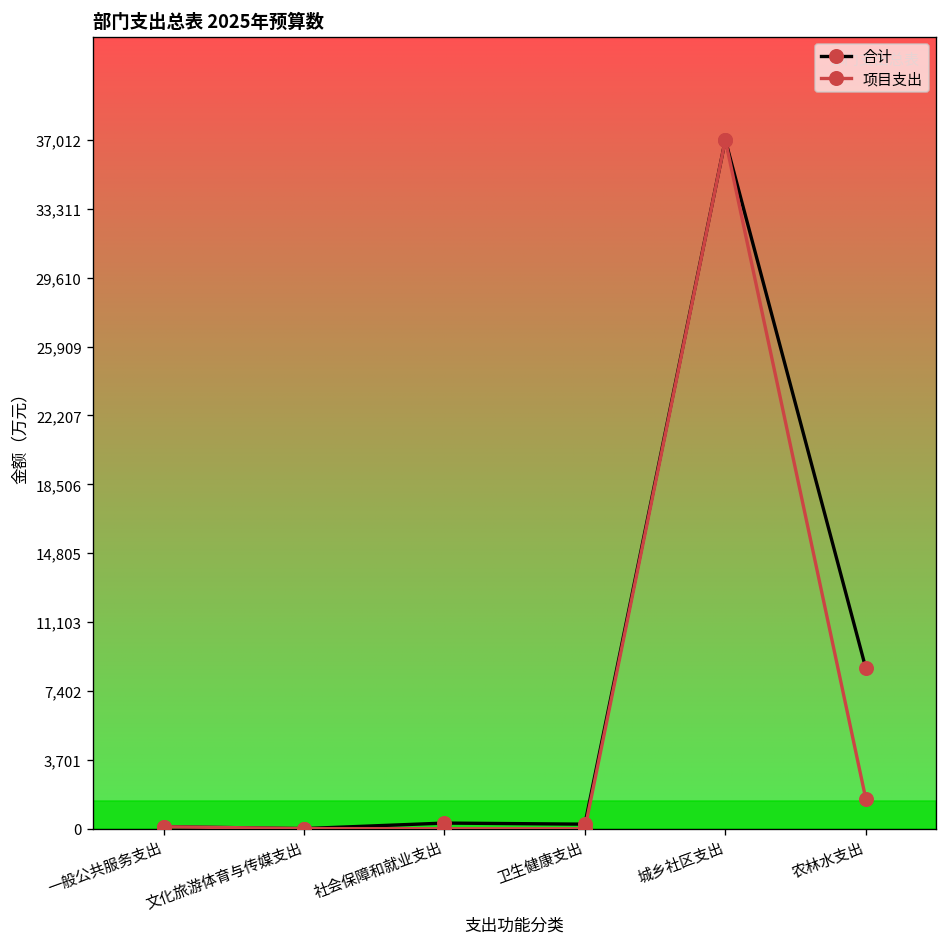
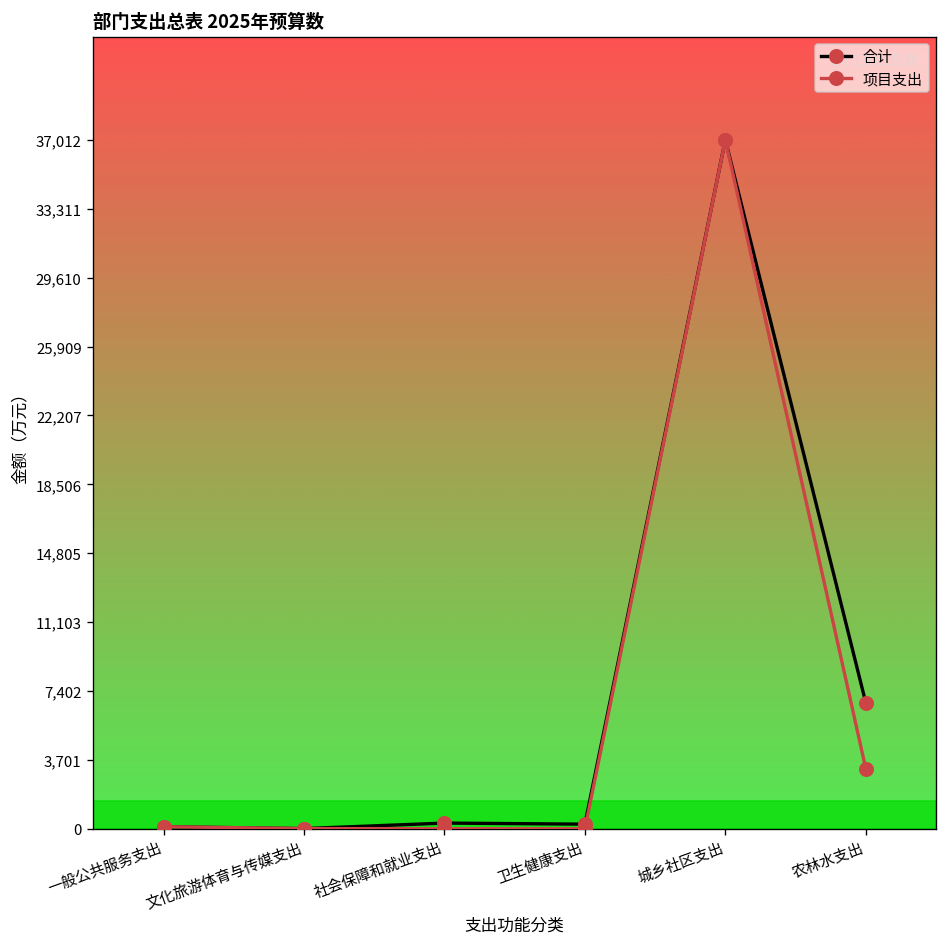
  {
    "合计": {
-     "农林水支出": "8,600"
+     "农林水支出": "6,800"
    },
    "项目支出": {
-     "农林水支出": "1,600"
+     "农林水支出": "3,200"
    }
  }
